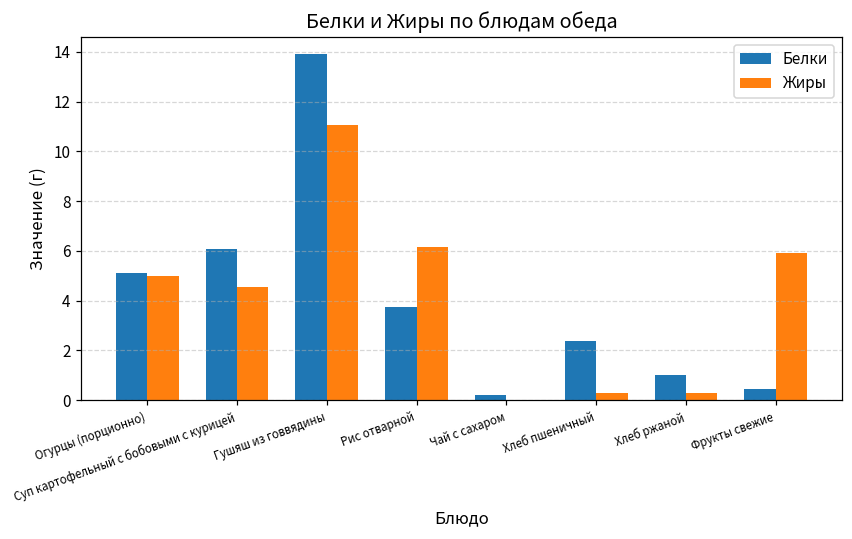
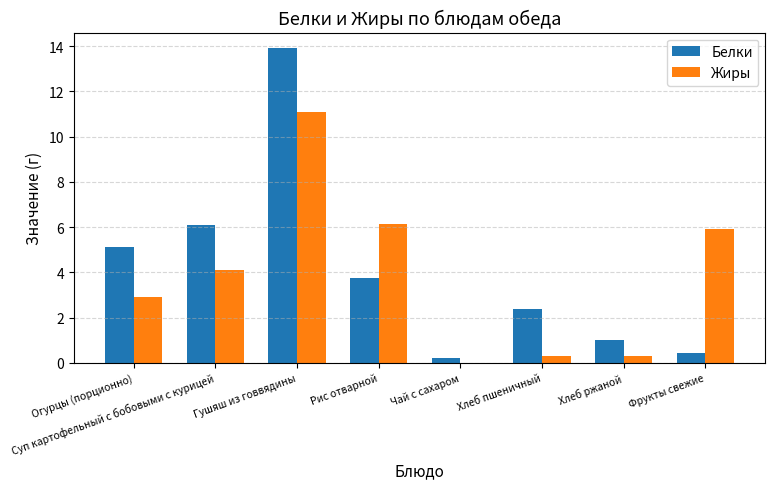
  {
    "Белки": {
      "Огурцы (порционно)": 5.1,
      "Суп картофельный с бобовыми с курицей": 6.1,
      "Гушяш из говвядины": 13.9,
      "Рис отварной": 3.8,
      "Чай с сахаром": 0.2,
      "Хлеб пшеничный": 2.4,
      "Хлеб ржаной": 1.0,
      "Фрукты свежие": 0.5
    },
    "Жиры": {
-     "Огурцы (порционно)": 5.0,
-     "Суп картофельный с бобовыми с курицей": 4.6,
+     "Огурцы (порционно)": 2.9,
+     "Суп картофельный с бобовыми с курицей": 4.1,
      "Гушяш из говвядины": 11.1,
      "Рис отварной": 6.2,
      "Чай с сахаром": 0.0,
      "Хлеб пшеничный": 0.3,
      "Хлеб ржаной": 0.3,
      "Фрукты свежие": 5.9
    }
  }
